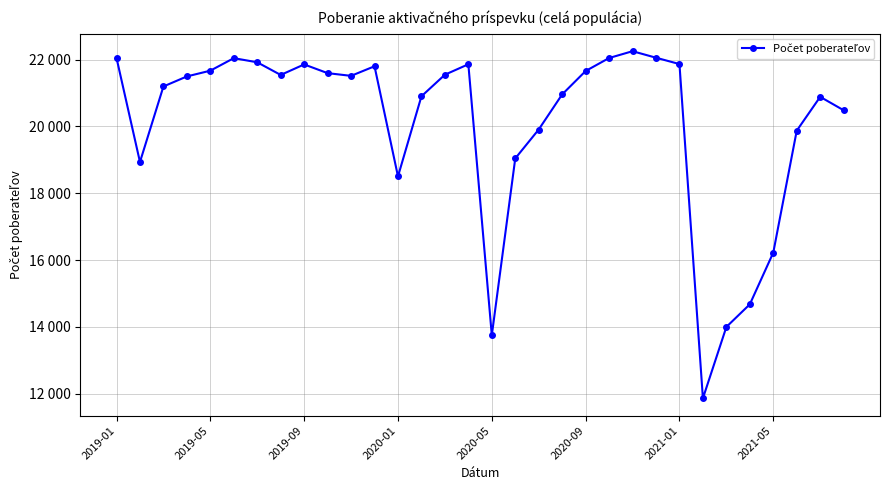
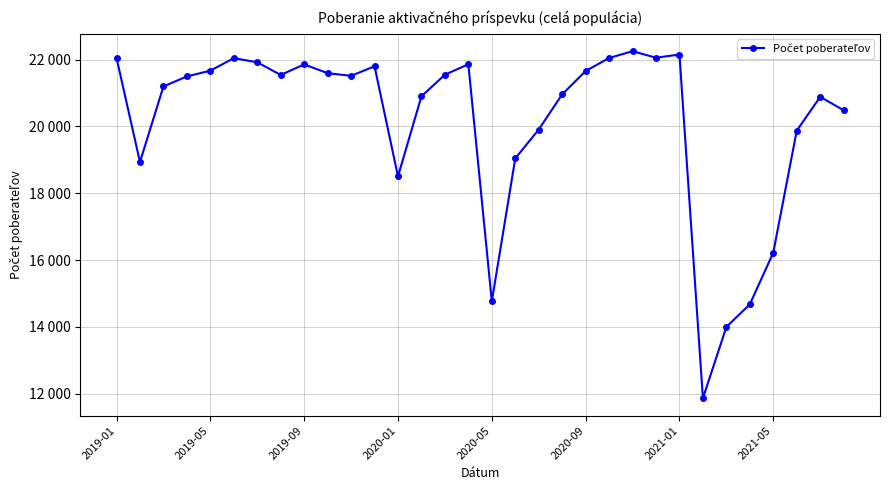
  {
    "2019-01": 22100,
    "2019-05": 21700,
    "2019-09": 21900,
    "2020-01": 18500,
-   "2020-05": 13700,
+   "2020-05": 14800,
    "2020-09": 21700,
-   "2021-01": 21900,
+   "2021-01": 22200,
    "2021-05": 16200
  }
